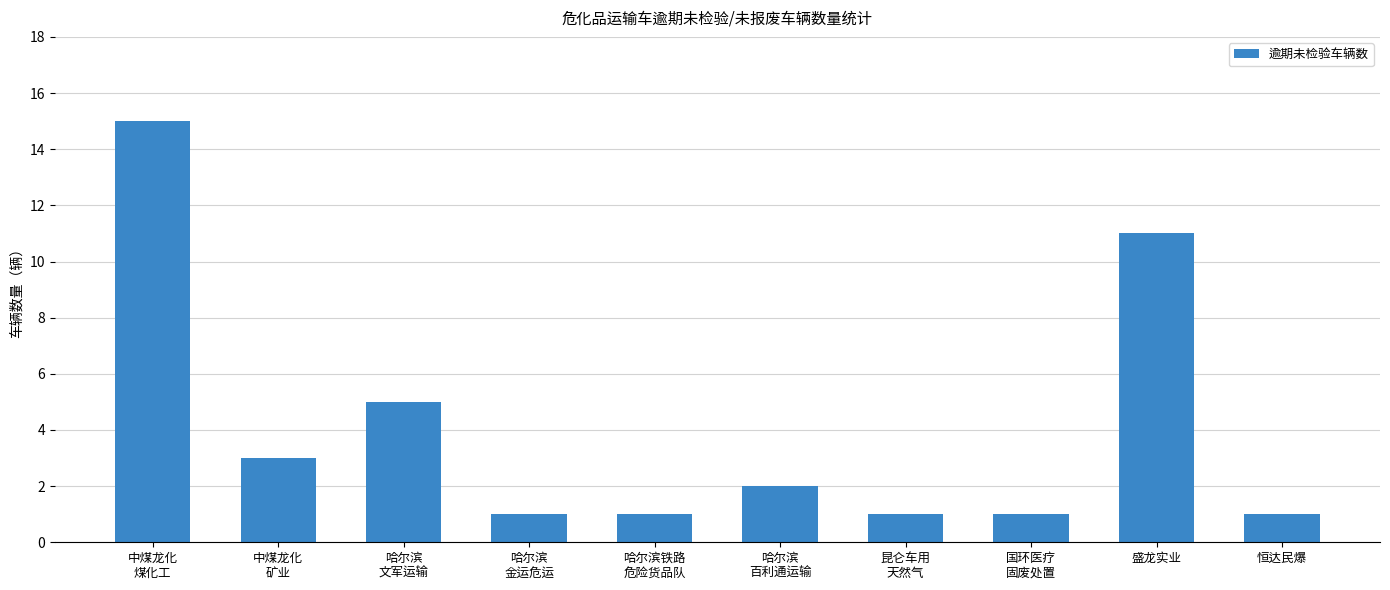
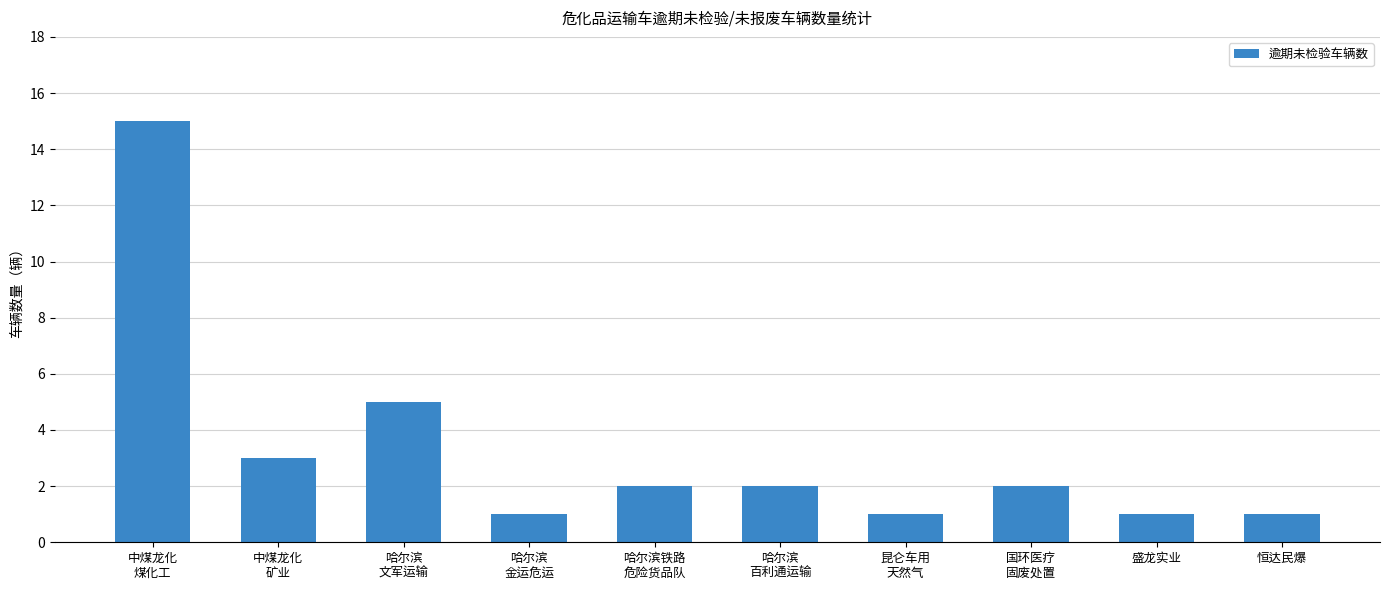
  {
    "中煤龙化 煤化工": 15,
    "中煤龙化 矿业": 3,
    "哈尔滨 文军运输": 5,
    "哈尔滨 金运危运": 1,
-   "哈尔滨铁路 危险货品队": 1,
+   "哈尔滨铁路 危险货品队": 2,
    "哈尔滨 百利通运输": 2,
    "昆仑车用 天然气": 1,
-   "国环医疗 固废处置": 1,
-   "盛龙实业": 11,
+   "国环医疗 固废处置": 2,
+   "盛龙实业": 1,
    "恒达民爆": 1
  }
